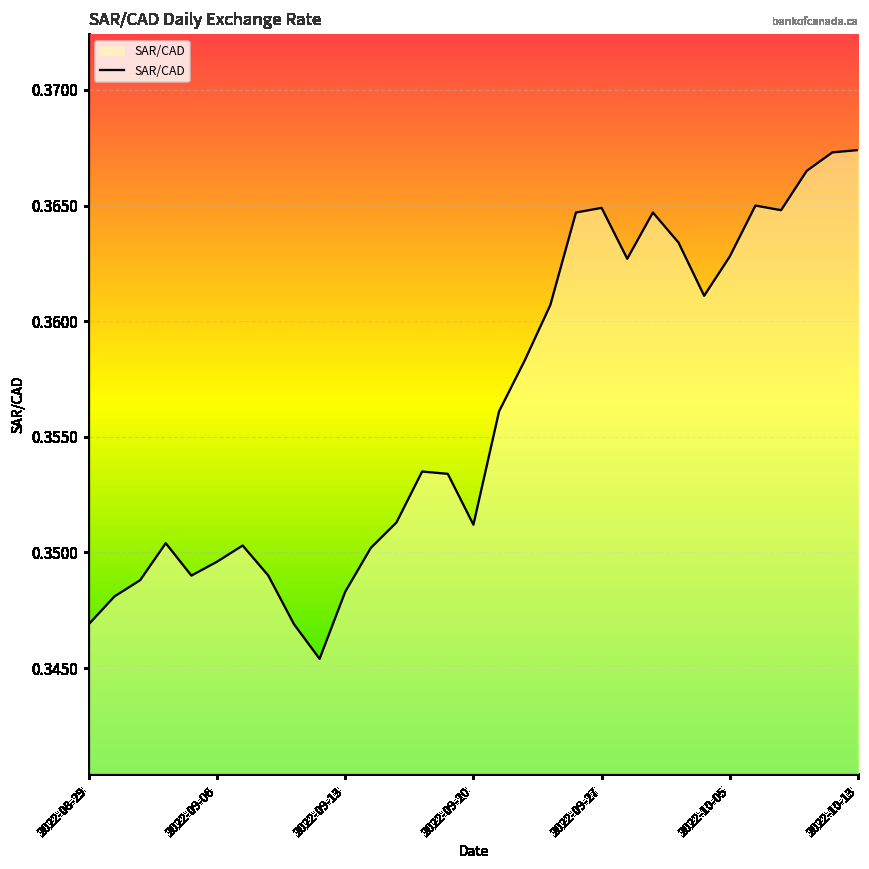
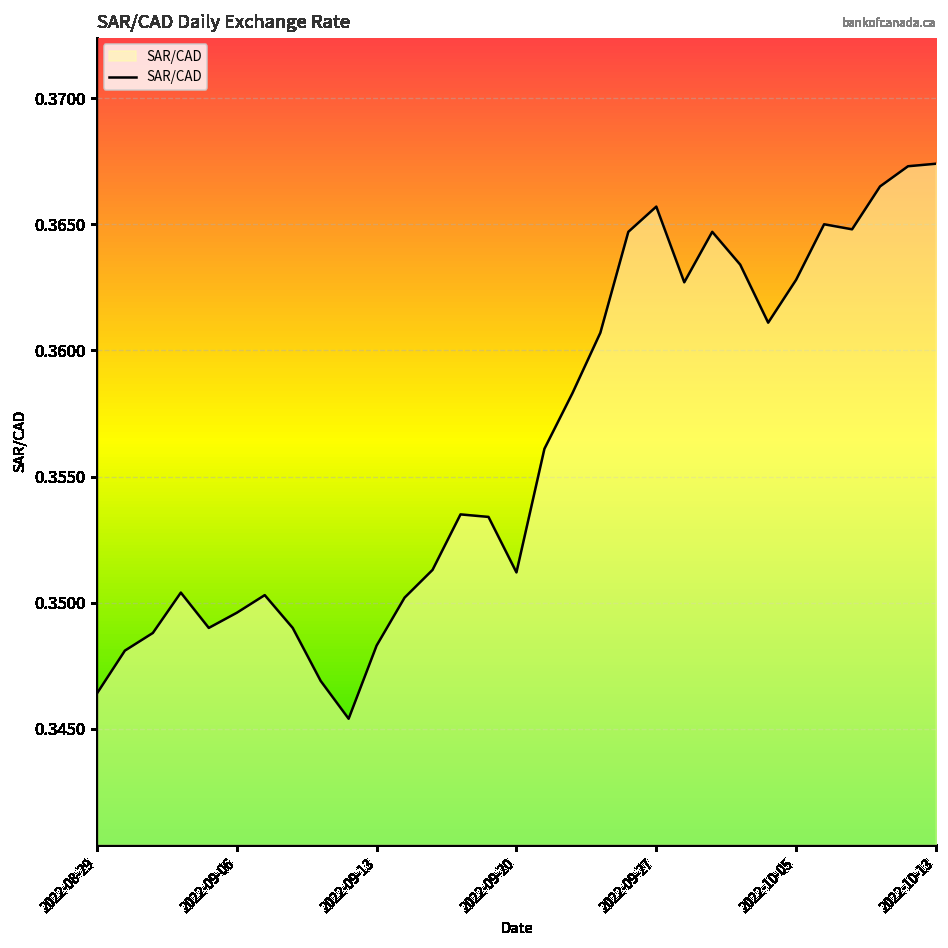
  {
-   "2022-08-29": 0.3469,
+   "2022-08-29": 0.3464,
    "2022-09-06": 0.3496,
    "2022-09-13": 0.3483,
    "2022-09-20": 0.3512,
-   "2022-09-27": 0.3649,
+   "2022-09-27": 0.3657,
    "2022-10-05": 0.3628,
    "2022-10-13": 0.3674
  }
